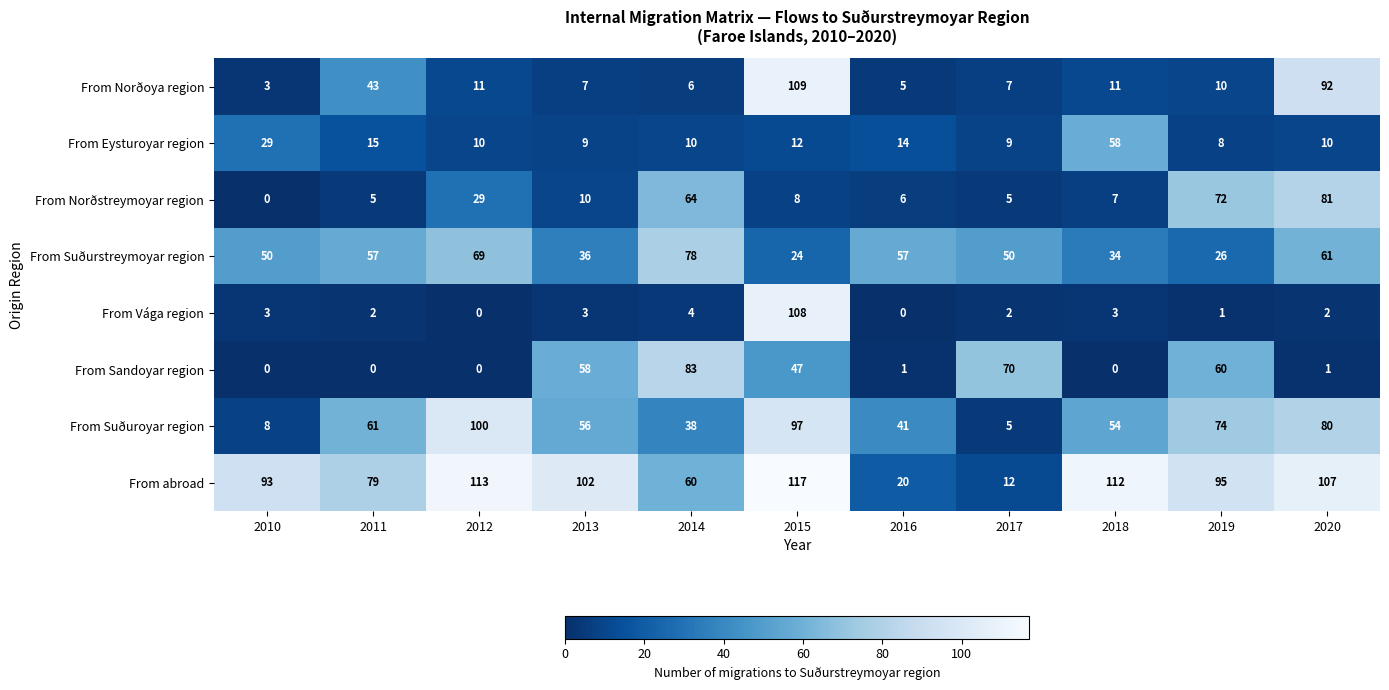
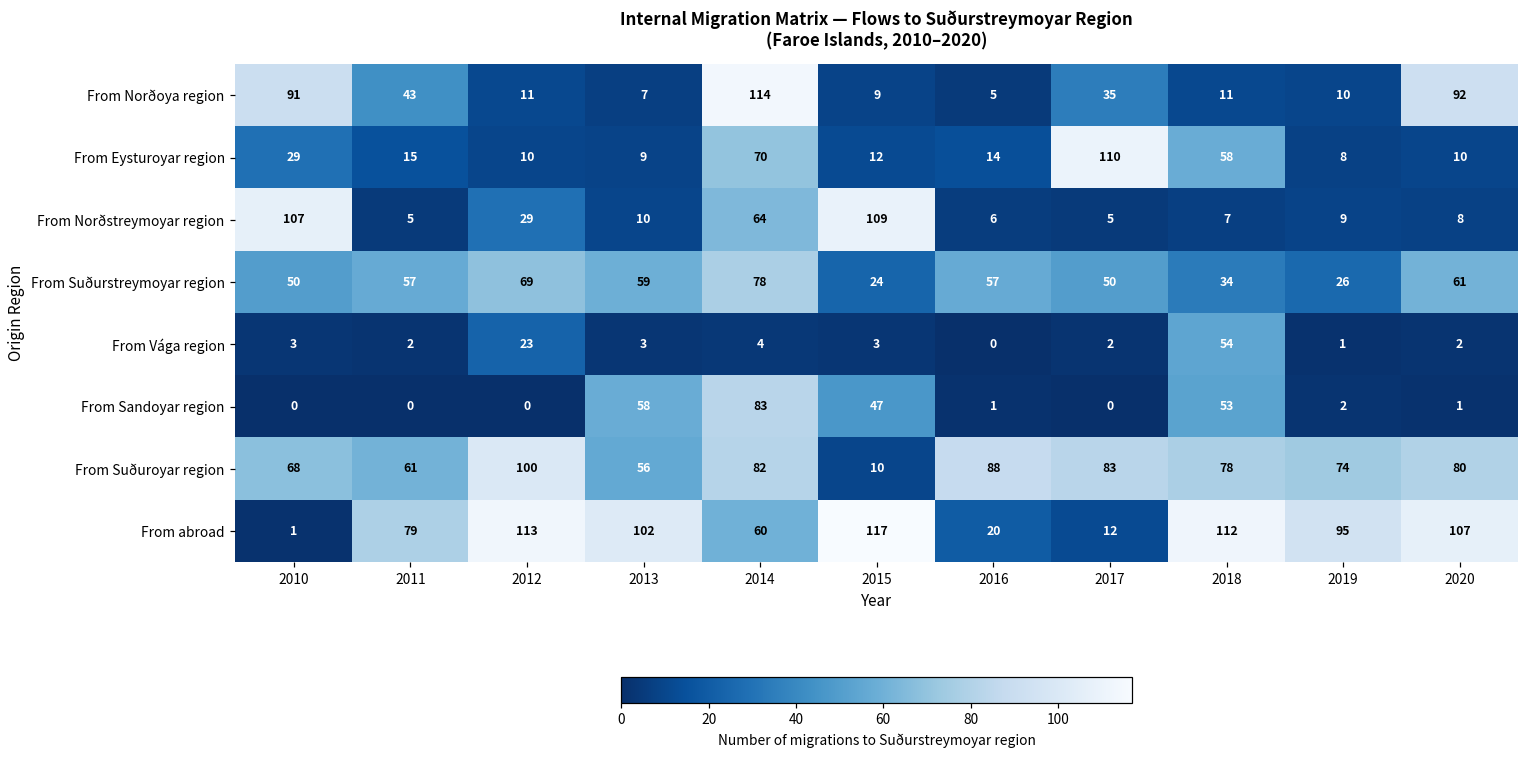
  {
    "From Norðoya region": {
-     "2010": 3,
+     "2010": 91,
      "2011": 43,
      "2012": 11,
      "2013": 7,
-     "2014": 6,
-     "2015": 109,
+     "2014": 114,
+     "2015": 9,
      "2016": 5,
-     "2017": 7,
+     "2017": 35,
      "2018": 11,
      "2019": 10,
      "2020": 92
    },
    "From Eysturoyar region": {
      "2010": 29,
      "2011": 15,
      "2012": 10,
      "2013": 9,
-     "2014": 10,
+     "2014": 70,
      "2015": 12,
      "2016": 14,
-     "2017": 9,
+     "2017": 110,
      "2018": 58,
      "2019": 8,
      "2020": 10
    },
    "From Norðstreymoyar region": {
-     "2010": 0,
+     "2010": 107,
      "2011": 5,
      "2012": 29,
      "2013": 10,
      "2014": 64,
-     "2015": 8,
+     "2015": 109,
      "2016": 6,
      "2017": 5,
      "2018": 7,
-     "2019": 72,
-     "2020": 81
+     "2019": 9,
+     "2020": 8
    },
    "From Suðurstreymoyar region": {
      "2010": 50,
      "2011": 57,
      "2012": 69,
-     "2013": 36,
+     "2013": 59,
      "2014": 78,
      "2015": 24,
      "2016": 57,
      "2017": 50,
      "2018": 34,
      "2019": 26,
      "2020": 61
    },
    "From Vága region": {
      "2010": 3,
      "2011": 2,
-     "2012": 0,
+     "2012": 23,
      "2013": 3,
      "2014": 4,
-     "2015": 108,
+     "2015": 3,
      "2016": 0,
      "2017": 2,
-     "2018": 3,
+     "2018": 54,
      "2019": 1,
      "2020": 2
    },
    "From Sandoyar region": {
      "2010": 0,
      "2011": 0,
      "2012": 0,
      "2013": 58,
      "2014": 83,
      "2015": 47,
      "2016": 1,
-     "2017": 70,
-     "2018": 0,
-     "2019": 60,
+     "2017": 0,
+     "2018": 53,
+     "2019": 2,
      "2020": 1
    },
    "From Suðuroyar region": {
-     "2010": 8,
+     "2010": 68,
      "2011": 61,
      "2012": 100,
      "2013": 56,
-     "2014": 38,
-     "2015": 97,
-     "2016": 41,
-     "2017": 5,
-     "2018": 54,
+     "2014": 82,
+     "2015": 10,
+     "2016": 88,
+     "2017": 83,
+     "2018": 78,
      "2019": 74,
      "2020": 80
    },
    "From abroad": {
-     "2010": 93,
+     "2010": 1,
      "2011": 79,
      "2012": 113,
      "2013": 102,
      "2014": 60,
      "2015": 117,
      "2016": 20,
      "2017": 12,
      "2018": 112,
      "2019": 95,
      "2020": 107
    }
  }
